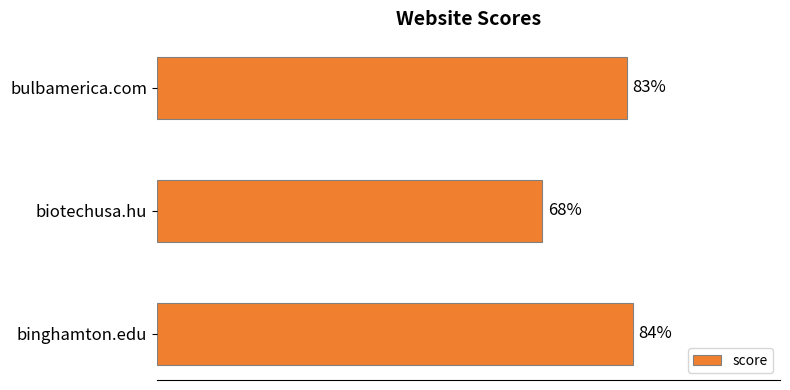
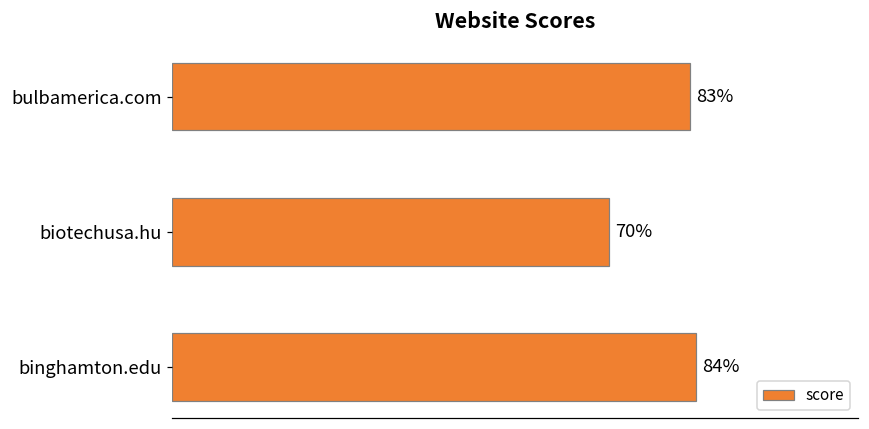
  {
    "bulbamerica.com": "83%",
-   "biotechusa.hu": "68%",
+   "biotechusa.hu": "70%",
    "binghamton.edu": "84%"
  }
